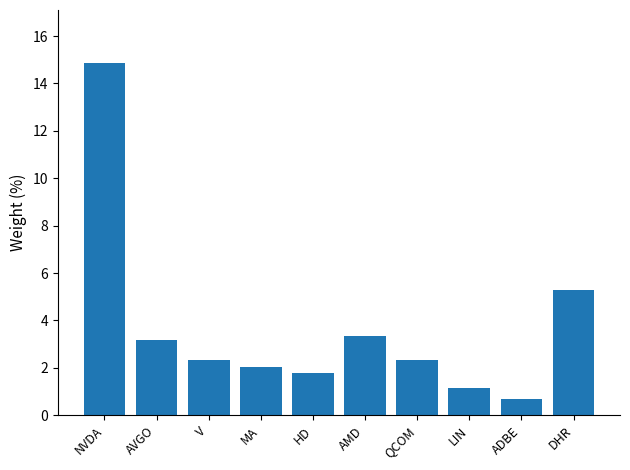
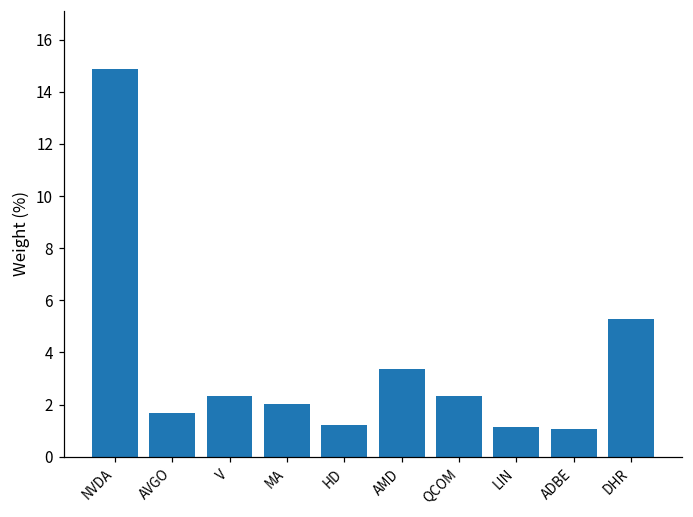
  {
    "NVDA": 14.9,
-   "AVGO": 3.2,
+   "AVGO": 1.7,
    "V": 2.3,
    "MA": 2.0,
-   "HD": 1.8,
+   "HD": 1.2,
    "AMD": 3.4,
    "QCOM": 2.3,
    "LIN": 1.1,
-   "ADBE": 0.7,
+   "ADBE": 1.1,
    "DHR": 5.3
  }
